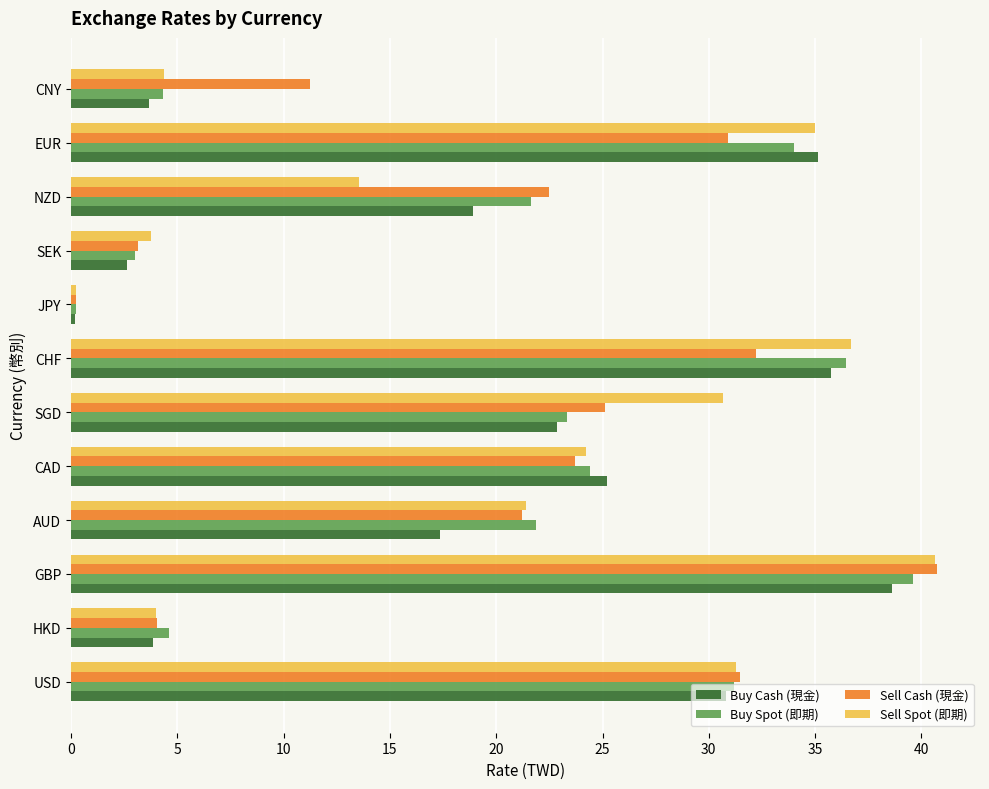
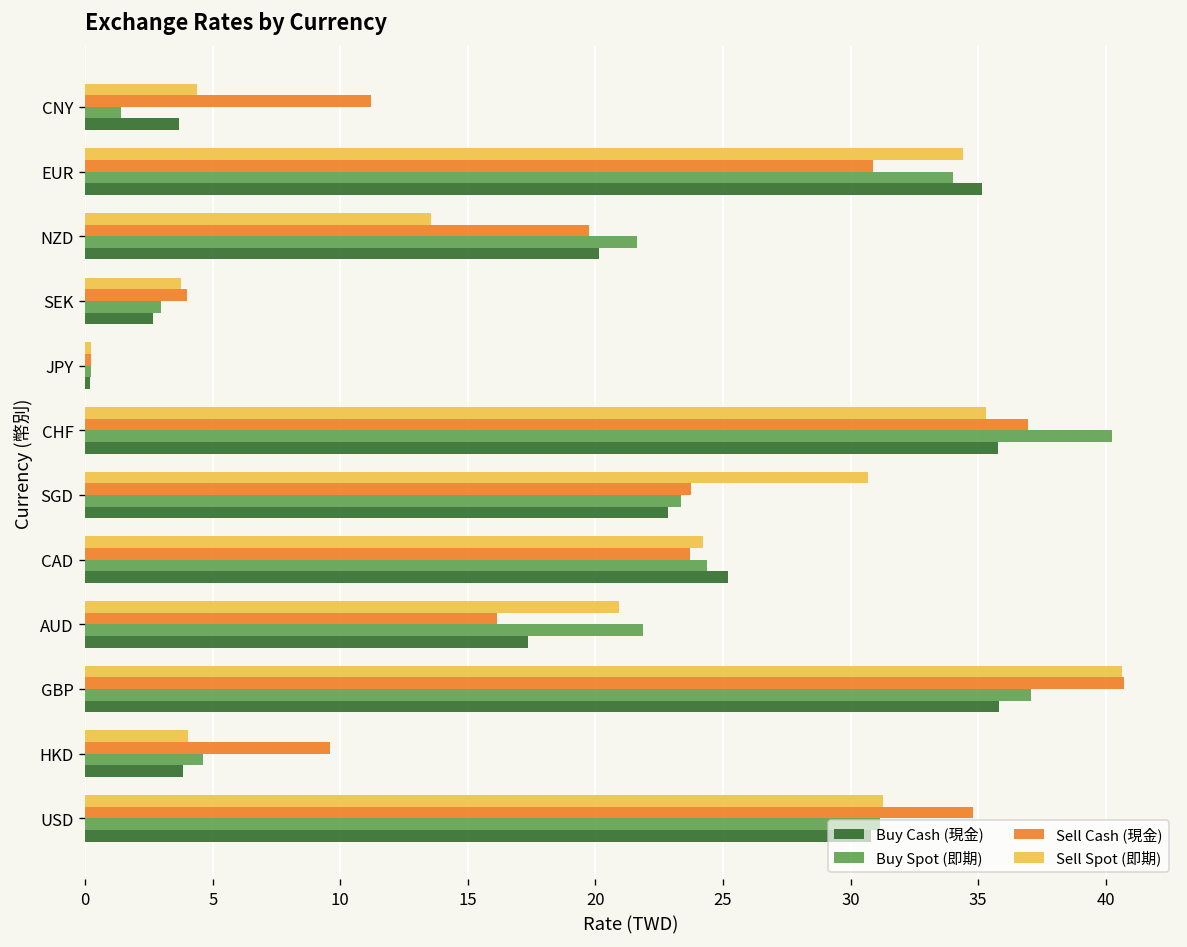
  {
    "Buy Cash (現金)": {
      "CNY": 3.7,
      "EUR": 35.1,
-     "NZD": 18.9,
+     "NZD": 20.2,
      "SEK": 2.7,
      "JPY": 0.2,
      "CHF": 35.8,
      "SGD": 22.9,
      "CAD": 25.2,
      "AUD": 17.3,
-     "GBP": 38.6,
+     "GBP": 35.8,
      "HKD": 3.8
    },
    "Buy Spot (即期)": {
-     "CNY": 4.3,
+     "CNY": 1.4,
      "EUR": 34.0,
      "NZD": 21.6,
      "SEK": 3.0,
      "JPY": 0.2,
-     "CHF": 36.4,
+     "CHF": 40.2,
      "SGD": 23.3,
      "CAD": 24.4,
      "AUD": 21.9,
-     "GBP": 39.6,
+     "GBP": 37.1,
      "HKD": 4.6
    },
    "Sell Cash (現金)": {
      "CNY": 11.2,
      "EUR": 30.9,
-     "NZD": 22.5,
-     "SEK": 3.2,
+     "NZD": 19.8,
+     "SEK": 4.0,
      "JPY": 0.2,
-     "CHF": 32.2,
-     "SGD": 25.1,
+     "CHF": 37.0,
+     "SGD": 23.8,
      "CAD": 23.7,
-     "AUD": 21.2,
+     "AUD": 16.2,
      "GBP": 40.7,
-     "HKD": 4.0,
-     "USD": 31.5
+     "HKD": 9.6,
+     "USD": 34.8
    },
    "Sell Spot (即期)": {
      "CNY": 4.4,
-     "EUR": 35.0,
+     "EUR": 34.4,
      "NZD": 13.6,
      "SEK": 3.8,
      "JPY": 0.2,
-     "CHF": 36.7,
+     "CHF": 35.3,
      "SGD": 30.7,
      "CAD": 24.2,
-     "AUD": 21.4,
+     "AUD": 20.9,
      "GBP": 40.6,
      "HKD": 4.0,
      "USD": 31.3
    }
  }
